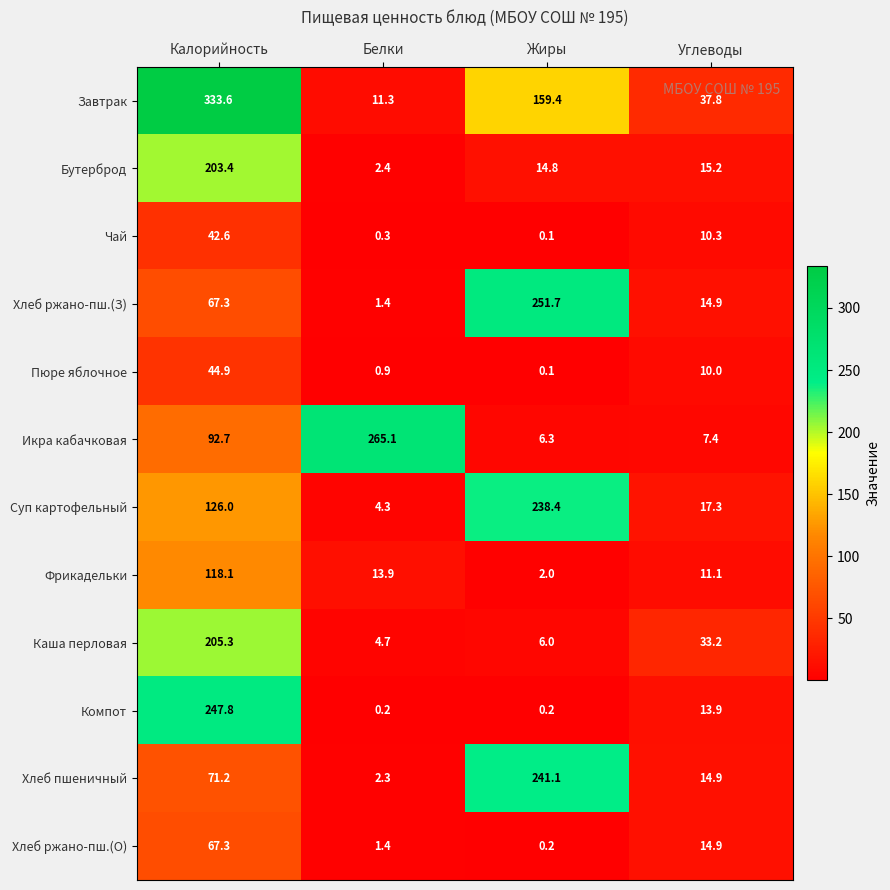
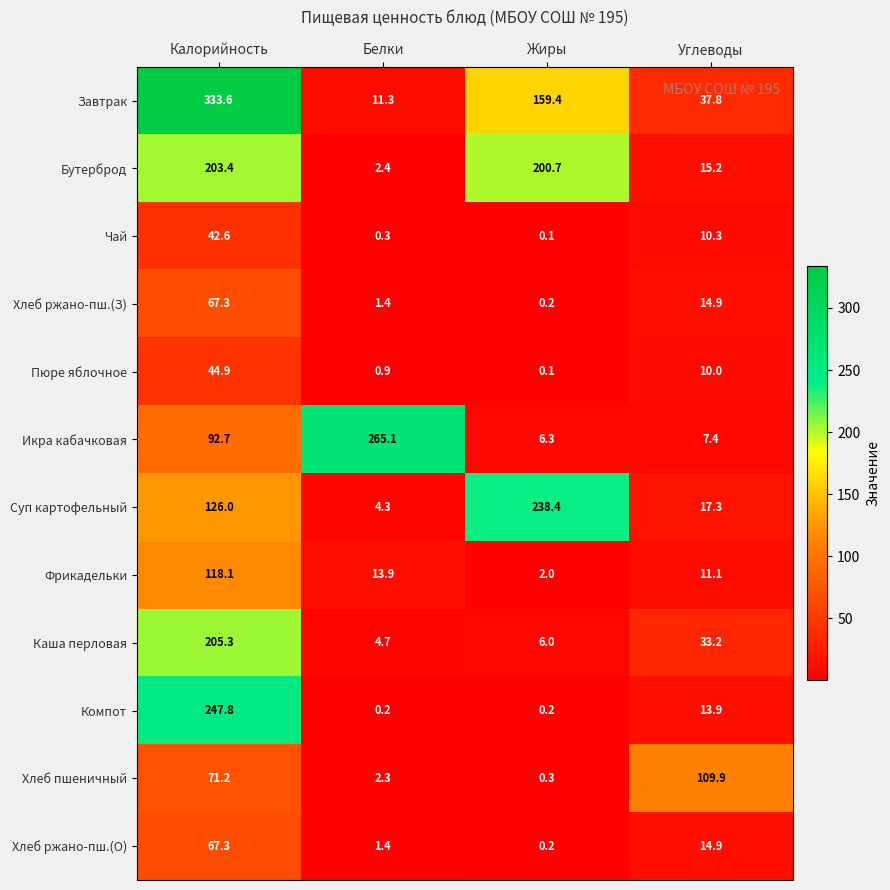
  {
    "Завтрак": {
      "Калорийность": 333.6,
      "Белки": 11.3,
      "Жиры": 159.4,
      "Углеводы": 195
    },
    "Бутерброд": {
      "Калорийность": 203.4,
      "Белки": 2.4,
-     "Жиры": 14.8,
+     "Жиры": 200.7,
      "Углеводы": 15.2
    },
    "Чай": {
      "Калорийность": 42.6,
      "Белки": 0.3,
      "Жиры": 0.1,
      "Углеводы": 10.3
    },
    "Хлеб ржано-пш.(З)": {
      "Калорийность": 67.3,
      "Белки": 1.4,
-     "Жиры": 251.7,
+     "Жиры": 0.2,
      "Углеводы": 14.9
    },
    "Пюре яблочное": {
      "Калорийность": 44.9,
      "Белки": 0.9,
      "Жиры": 0.1,
      "Углеводы": 10.0
    },
    "Икра кабачковая": {
      "Калорийность": 92.7,
      "Белки": 265.1,
      "Жиры": 6.3,
      "Углеводы": 7.4
    },
    "Суп картофельный": {
      "Калорийность": 126.0,
      "Белки": 4.3,
      "Жиры": 238.4,
      "Углеводы": 17.3
    },
    "Фрикадельки": {
      "Калорийность": 118.1,
      "Белки": 13.9,
      "Жиры": 2.0,
      "Углеводы": 11.1
    },
    "Каша перловая": {
      "Калорийность": 205.3,
      "Белки": 4.7,
      "Жиры": 6.0,
      "Углеводы": 33.2
    },
    "Компот": {
      "Калорийность": 247.8,
      "Белки": 0.2,
      "Жиры": 0.2,
      "Углеводы": 13.9
    },
    "Хлеб пшеничный": {
      "Калорийность": 71.2,
      "Белки": 2.3,
-     "Жиры": 241.1,
-     "Углеводы": 14.9
+     "Жиры": 0.3,
+     "Углеводы": 109.9
    },
    "Хлеб ржано-пш.(О)": {
      "Калорийность": 67.3,
      "Белки": 1.4,
      "Жиры": 0.2,
      "Углеводы": 14.9
    }
  }
